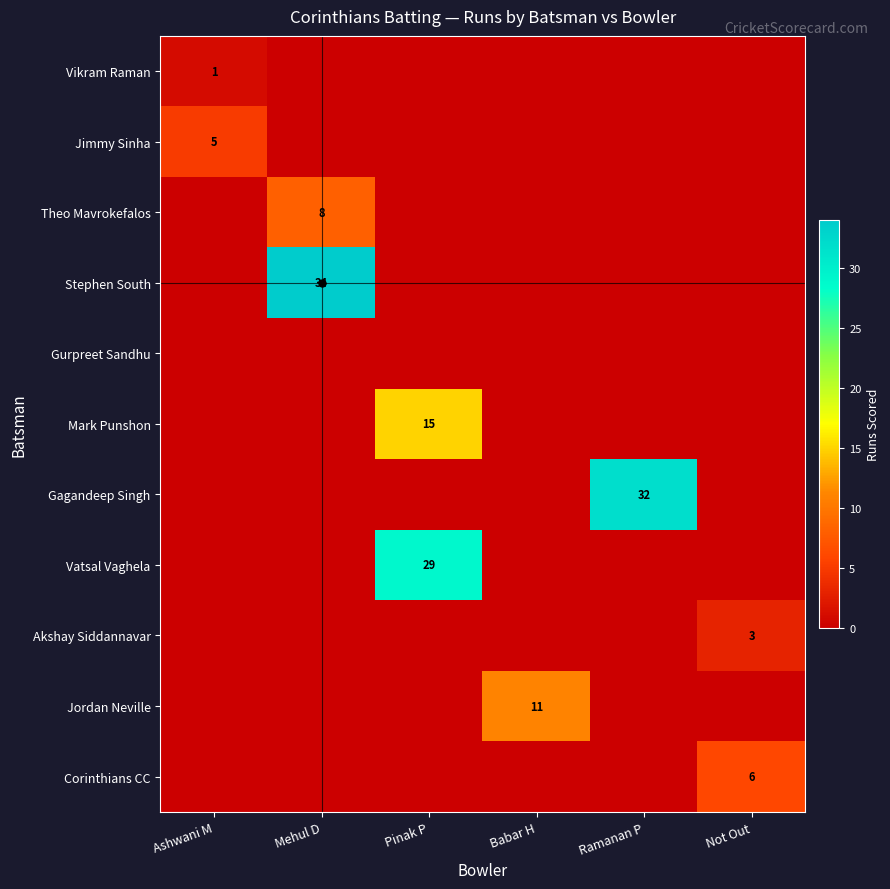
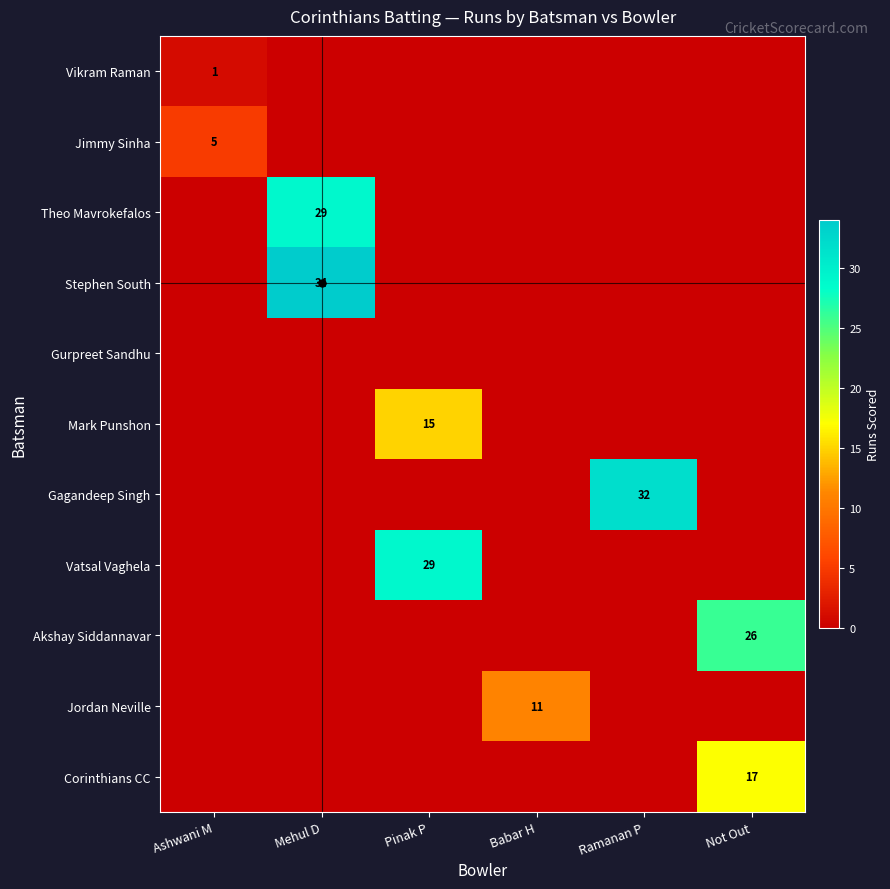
  {
    "Vikram Raman": {
      "Ashwani M": 1
    },
    "Jimmy Sinha": {
      "Ashwani M": 5
    },
    "Theo Mavrokefalos": {
-     "Mehul D": 8
+     "Mehul D": 29
    },
    "Mark Punshon": {
      "Pinak P": 15
    },
    "Gagandeep Singh": {
      "Ramanan P": 32
    },
    "Vatsal Vaghela": {
      "Pinak P": 29
    },
    "Akshay Siddannavar": {
-     "Not Out": 3
+     "Not Out": 26
    },
    "Jordan Neville": {
      "Babar H": 11
    },
    "Corinthians CC": {
-     "Not Out": 6
+     "Not Out": 17
    }
  }
